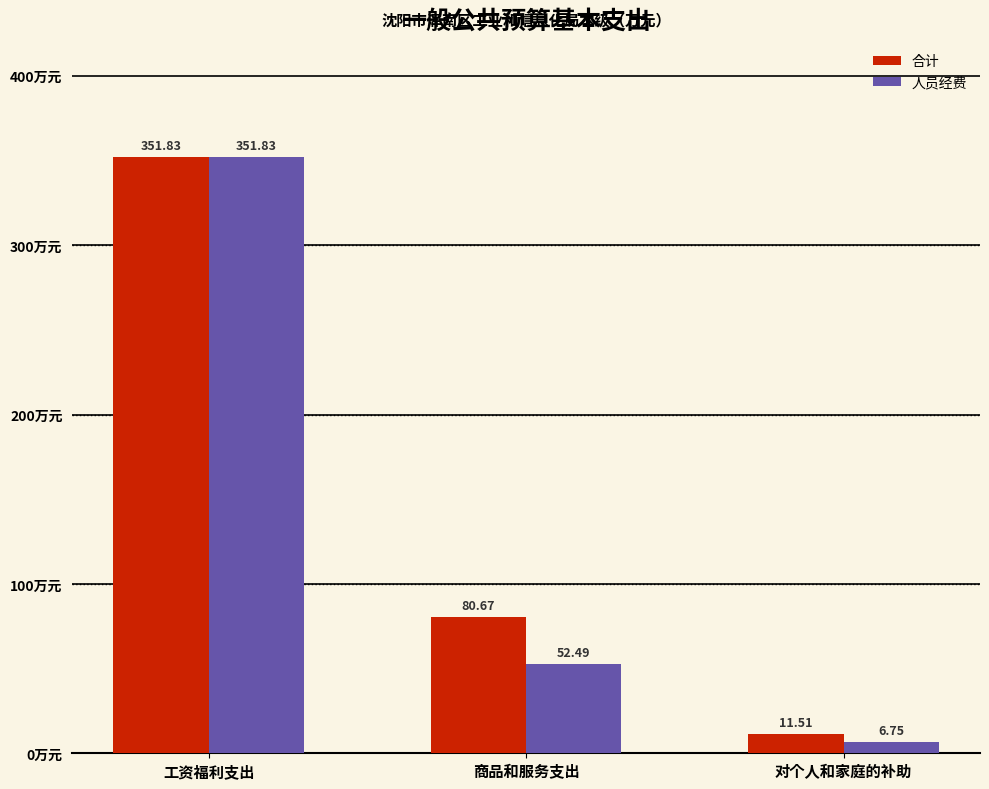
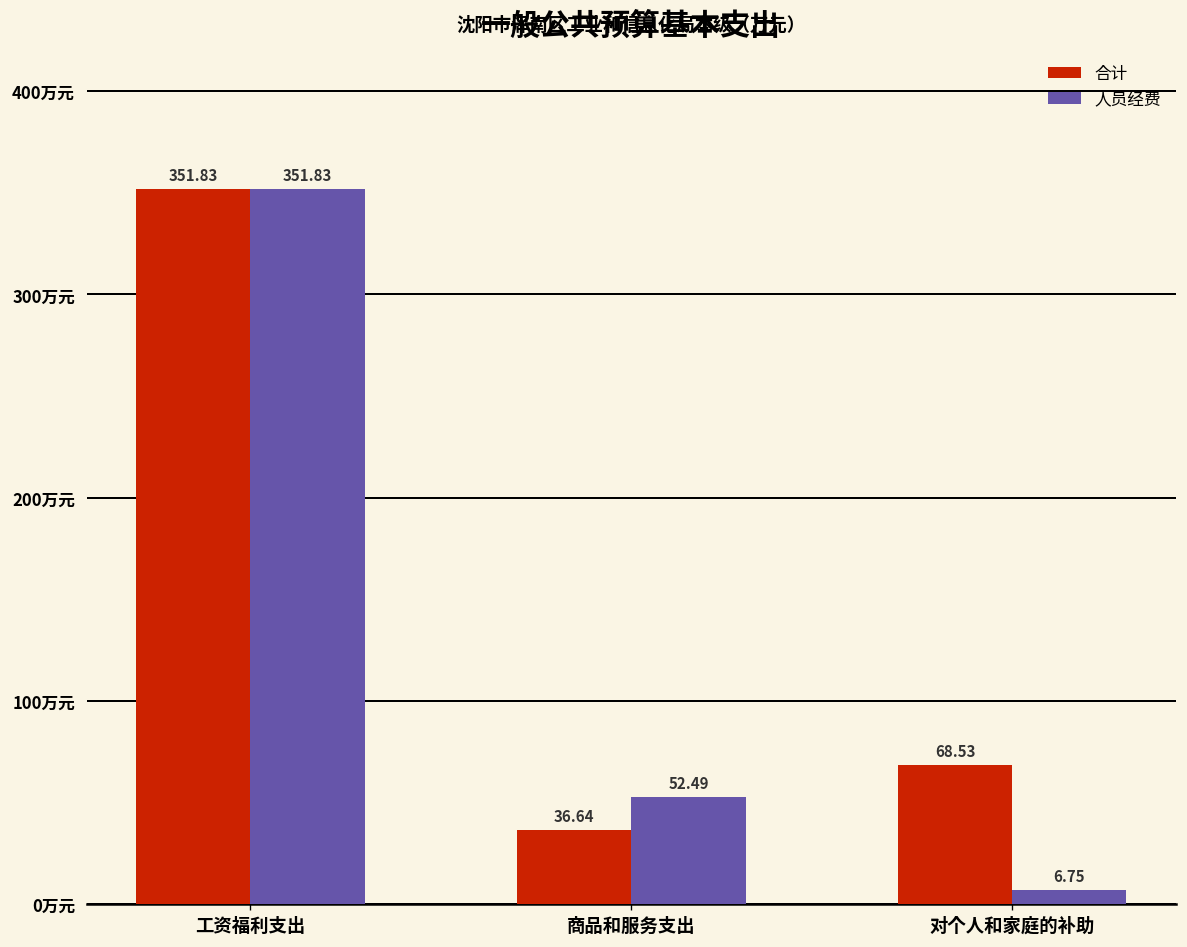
  {
    "合计": {
      "工资福利支出": 351.83,
-     "商品和服务支出": 80.67,
-     "对个人和家庭的补助": 11.51
+     "商品和服务支出": 36.64,
+     "对个人和家庭的补助": 68.53
    },
    "人员经费": {
      "工资福利支出": 351.83,
      "商品和服务支出": 52.49,
      "对个人和家庭的补助": 6.75
    }
  }
